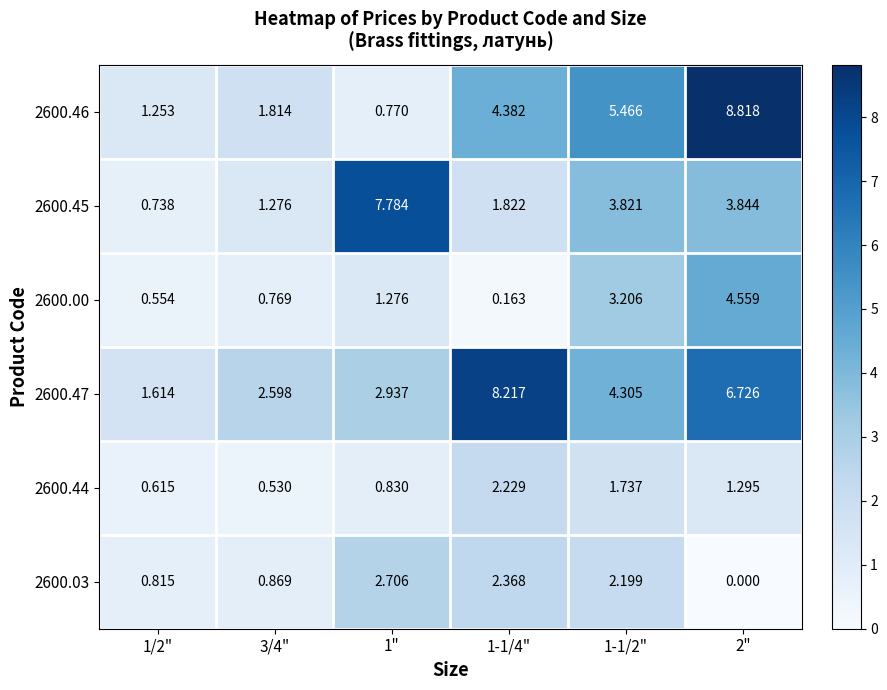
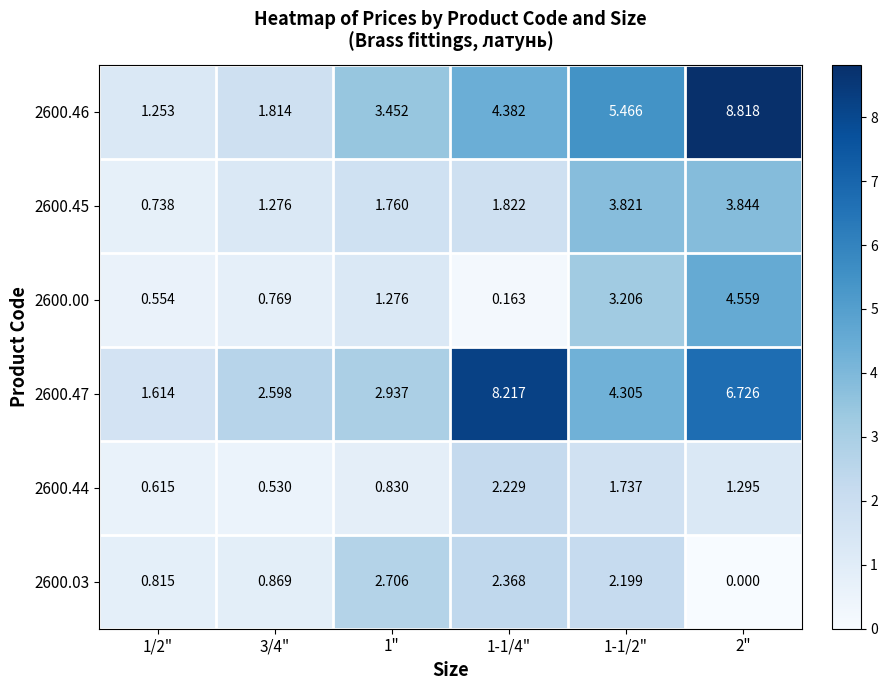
  {
    "2600.46": {
      "1/2\"": 1.253,
      "3/4\"": 1.814,
-     "1\"": 0.770,
+     "1\"": 3.452,
      "1-1/4\"": 4.382,
      "1-1/2\"": 5.466,
      "2\"": 8.818
    },
    "2600.45": {
      "1/2\"": 0.738,
      "3/4\"": 1.276,
-     "1\"": 7.784,
+     "1\"": 1.760,
      "1-1/4\"": 1.822,
      "1-1/2\"": 3.821,
      "2\"": 3.844
    },
    "2600.00": {
      "1/2\"": 0.554,
      "3/4\"": 0.769,
      "1\"": 1.276,
      "1-1/4\"": 0.163,
      "1-1/2\"": 3.206,
      "2\"": 4.559
    },
    "2600.47": {
      "1/2\"": 1.614,
      "3/4\"": 2.598,
      "1\"": 2.937,
      "1-1/4\"": 8.217,
      "1-1/2\"": 4.305,
      "2\"": 6.726
    },
    "2600.44": {
      "1/2\"": 0.615,
      "3/4\"": 0.530,
      "1\"": 0.830,
      "1-1/4\"": 2.229,
      "1-1/2\"": 1.737,
      "2\"": 1.295
    },
    "2600.03": {
      "1/2\"": 0.815,
      "3/4\"": 0.869,
      "1\"": 2.706,
      "1-1/4\"": 2.368,
      "1-1/2\"": 2.199,
      "2\"": 0.000
    }
  }
